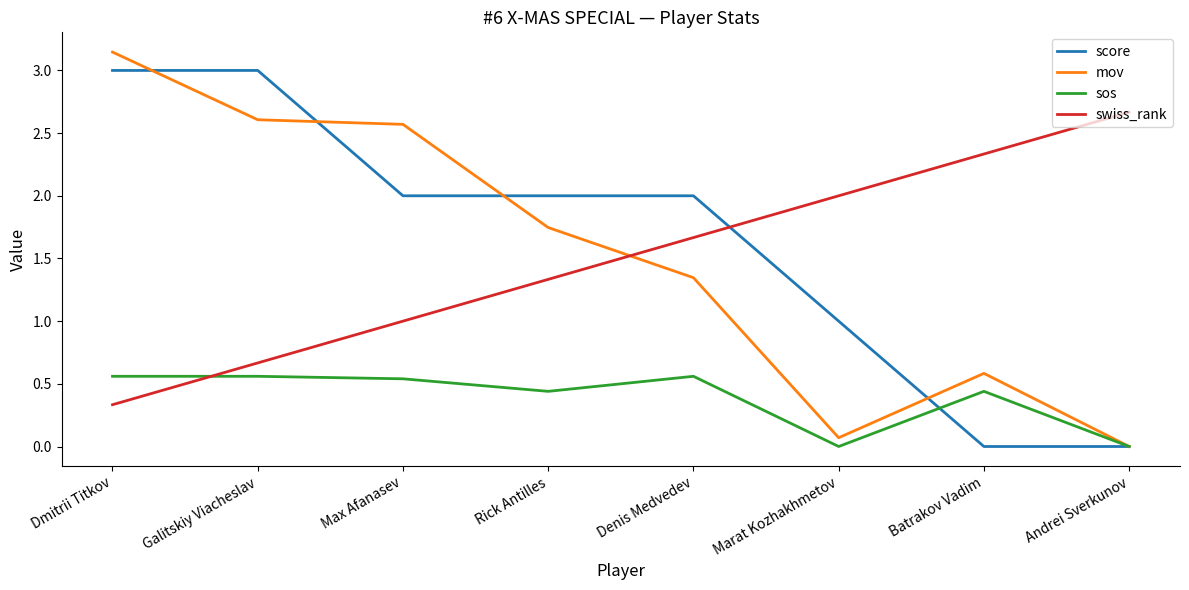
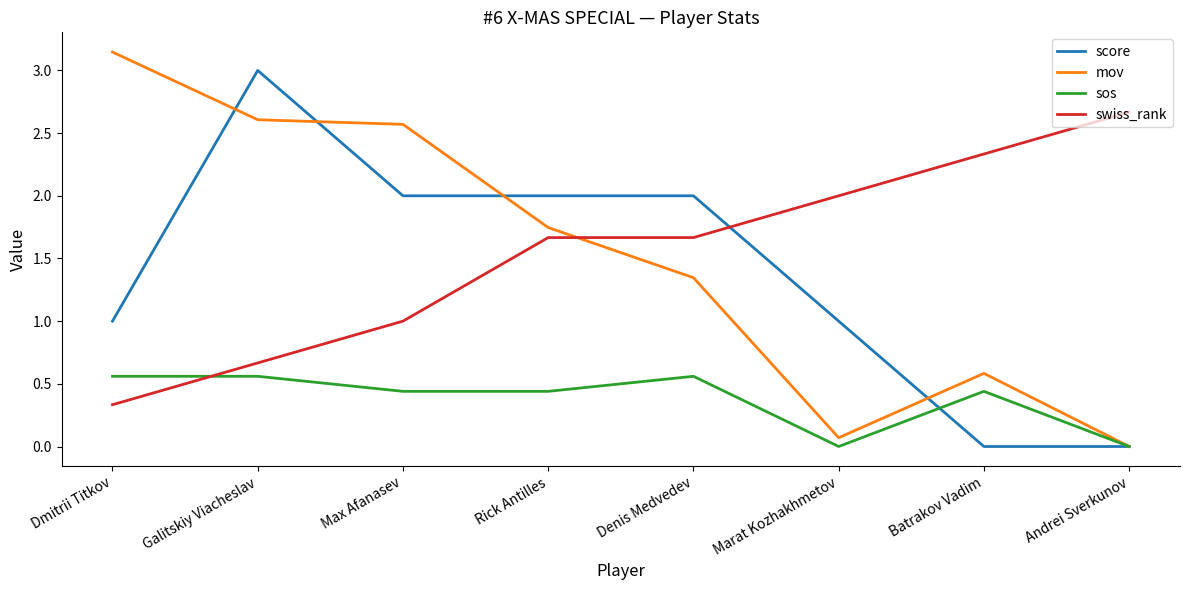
  {
    "score": {
-     "Dmitrii Titkov": 3,
+     "Dmitrii Titkov": 1,
      "Galitskiy Viacheslav": 3,
      "Max Afanasev": 2,
      "Rick Antilles": 2,
      "Denis Medvedev": 2,
      "Marat Kozhakhmetov": 1,
      "Batrakov Vadim": 0
    },
    "mov": {
      "Dmitrii Titkov": 3.15,
      "Galitskiy Viacheslav": 2.61,
      "Max Afanasev": 2.57,
      "Rick Antilles": 1.75,
      "Denis Medvedev": 1.35,
      "Marat Kozhakhmetov": 0.07,
      "Batrakov Vadim": 0.58
    },
    "sos": {
      "Dmitrii Titkov": 0.56,
      "Galitskiy Viacheslav": 0.56,
-     "Max Afanasev": 0.54,
+     "Max Afanasev": 0.44,
      "Rick Antilles": 0.44,
      "Denis Medvedev": 0.56,
      "Marat Kozhakhmetov": 0.00,
      "Batrakov Vadim": 0.44
    },
    "swiss_rank": {
      "Dmitrii Titkov": 0.33,
      "Galitskiy Viacheslav": 0.67,
      "Max Afanasev": 1.00,
-     "Rick Antilles": 1.33,
+     "Rick Antilles": 1.67,
      "Denis Medvedev": 1.67,
      "Marat Kozhakhmetov": 2.00,
      "Batrakov Vadim": 2.33
    }
  }
